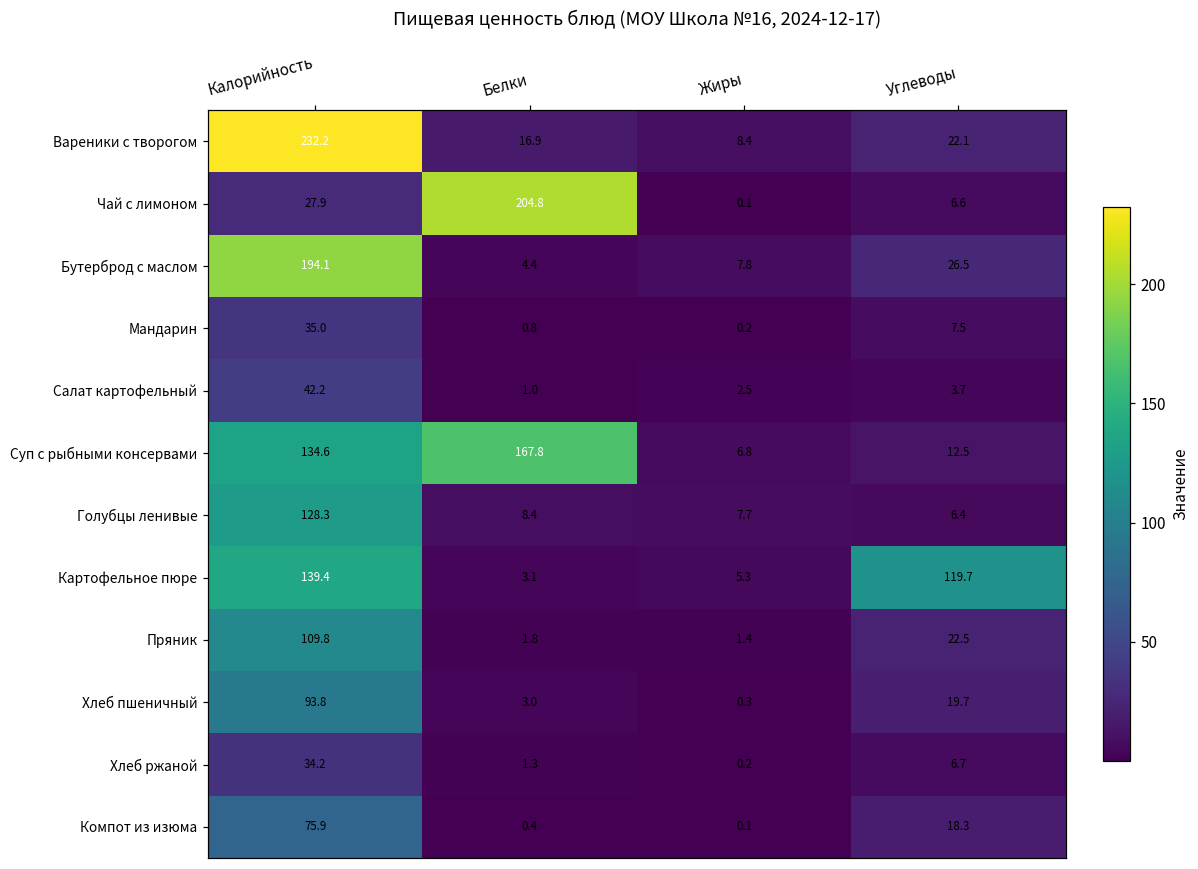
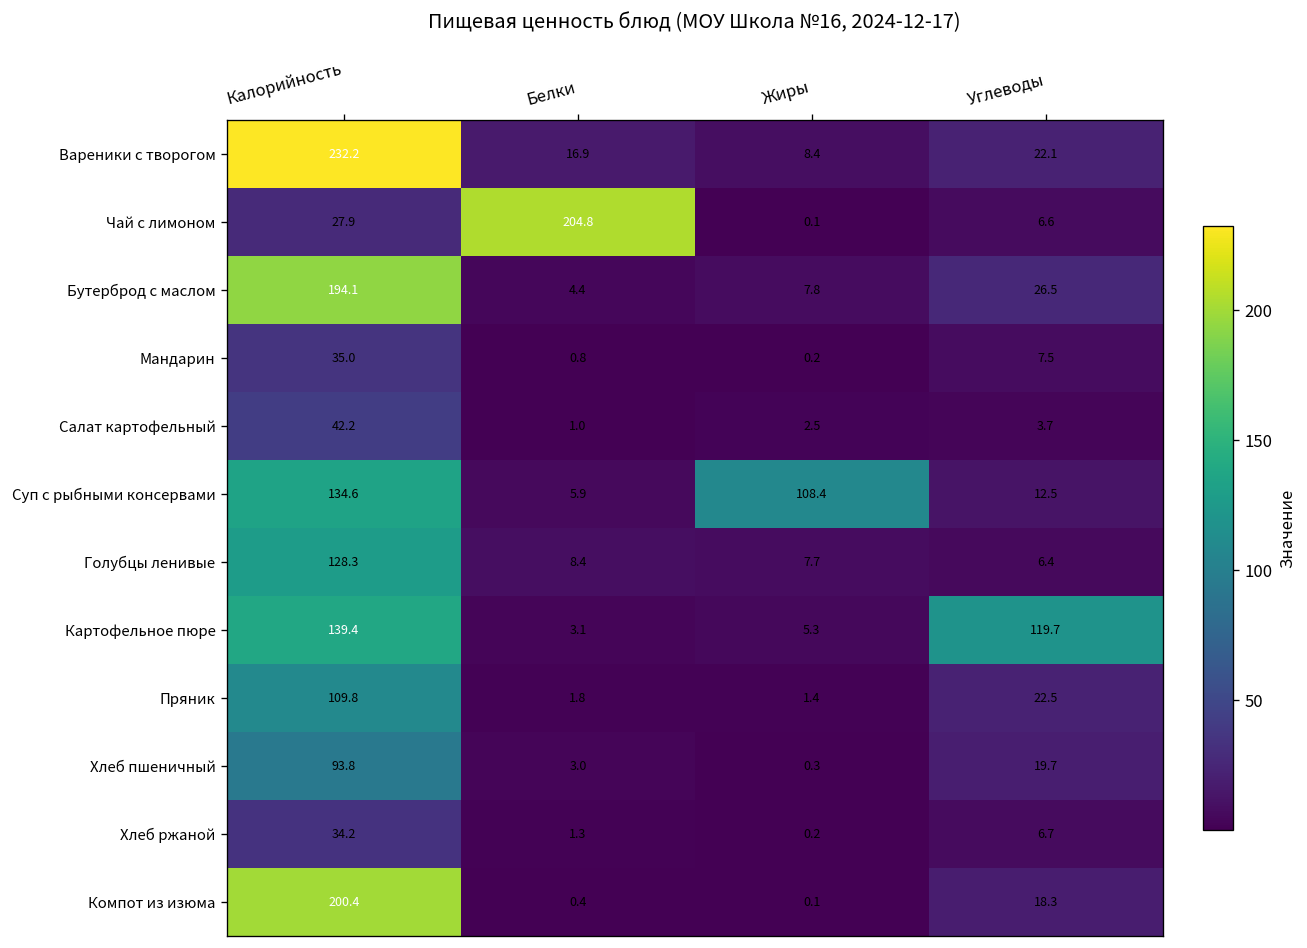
  {
    "Вареники с творогом": {
      "Калорийность": 232.2,
      "Белки": 16.9,
      "Жиры": 8.4,
      "Углеводы": 22.1
    },
    "Чай с лимоном": {
      "Калорийность": 27.9,
      "Белки": 204.8,
      "Жиры": 0.1,
      "Углеводы": 6.6
    },
    "Бутерброд с маслом": {
      "Калорийность": 194.1,
      "Белки": 4.4,
      "Жиры": 7.8,
      "Углеводы": 26.5
    },
    "Мандарин": {
      "Калорийность": 35.0,
      "Белки": 0.8,
      "Жиры": 0.2,
      "Углеводы": 7.5
    },
    "Салат картофельный": {
      "Калорийность": 42.2,
      "Белки": 1.0,
      "Жиры": 2.5,
      "Углеводы": 3.7
    },
    "Суп с рыбными консервами": {
      "Калорийность": 134.6,
-     "Белки": 167.8,
-     "Жиры": 6.8,
+     "Белки": 5.9,
+     "Жиры": 108.4,
      "Углеводы": 12.5
    },
    "Голубцы ленивые": {
      "Калорийность": 128.3,
      "Белки": 8.4,
      "Жиры": 7.7,
      "Углеводы": 6.4
    },
    "Картофельное пюре": {
      "Калорийность": 139.4,
      "Белки": 3.1,
      "Жиры": 5.3,
      "Углеводы": 119.7
    },
    "Пряник": {
      "Калорийность": 109.8,
      "Белки": 1.8,
      "Жиры": 1.4,
      "Углеводы": 22.5
    },
    "Хлеб пшеничный": {
      "Калорийность": 93.8,
      "Белки": 3.0,
      "Жиры": 0.3,
      "Углеводы": 19.7
    },
    "Хлеб ржаной": {
      "Калорийность": 34.2,
      "Белки": 1.3,
      "Жиры": 0.2,
      "Углеводы": 6.7
    },
    "Компот из изюма": {
-     "Калорийность": 75.9,
+     "Калорийность": 200.4,
      "Белки": 0.4,
      "Жиры": 0.1,
      "Углеводы": 18.3
    }
  }
